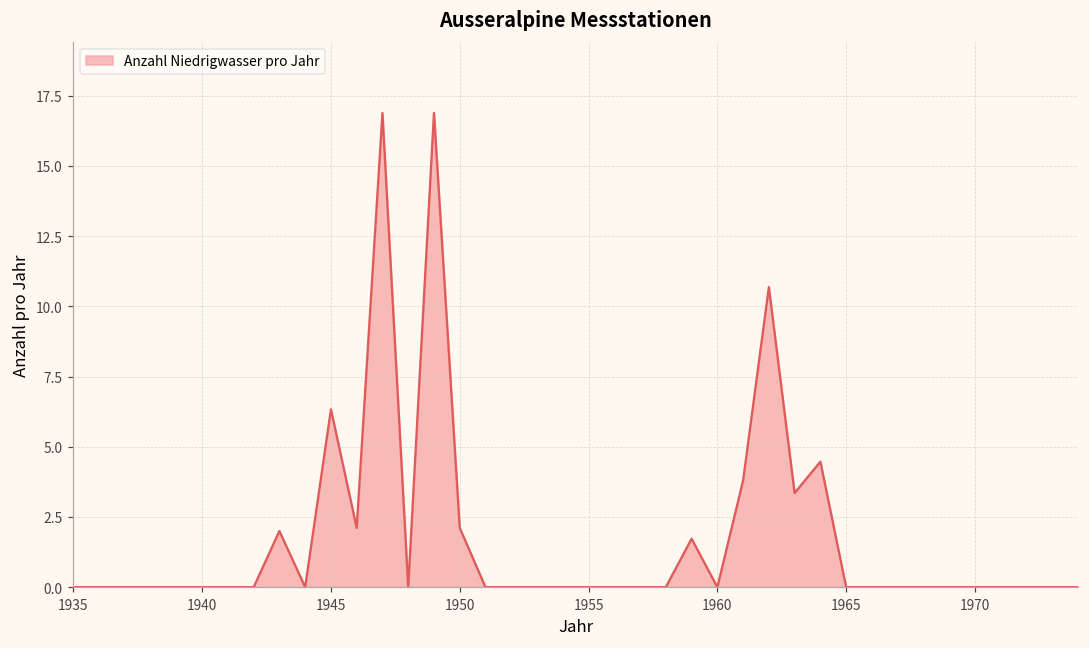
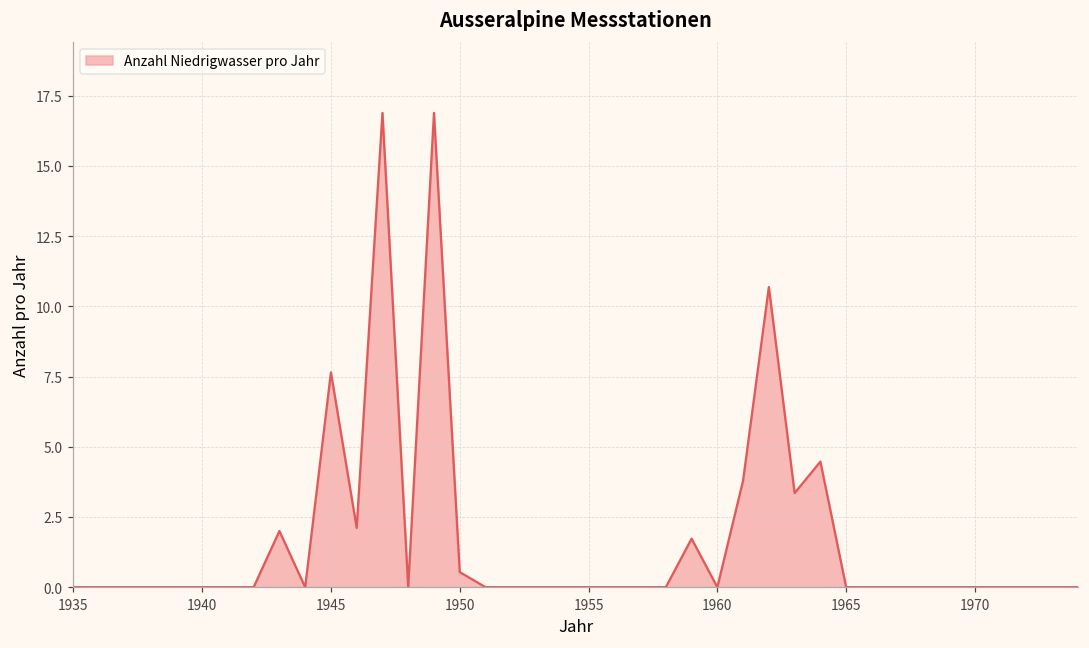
  {
    "1935": 0.0,
    "1940": 0.0,
-   "1945": 6.3,
-   "1950": 2.1,
+   "1945": 7.6,
+   "1950": 0.5,
    "1955": 0.0,
    "1960": 0.0,
    "1965": 0.0,
    "1970": 0.0
  }
